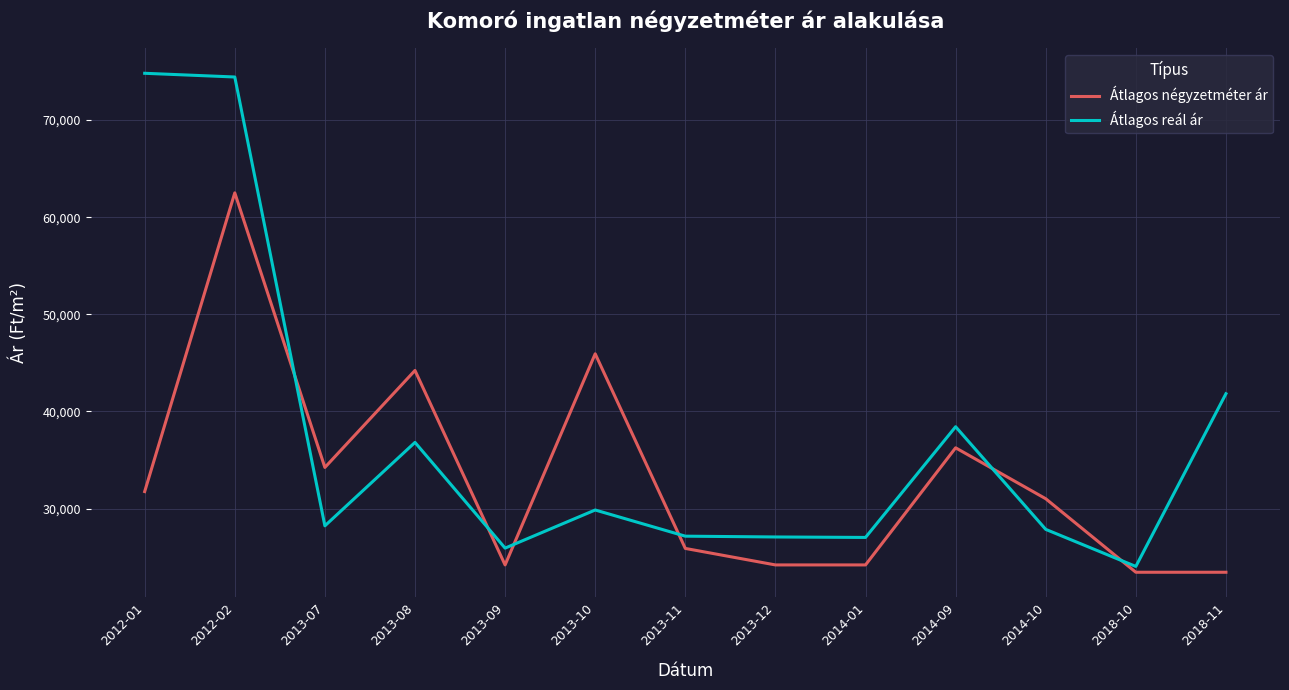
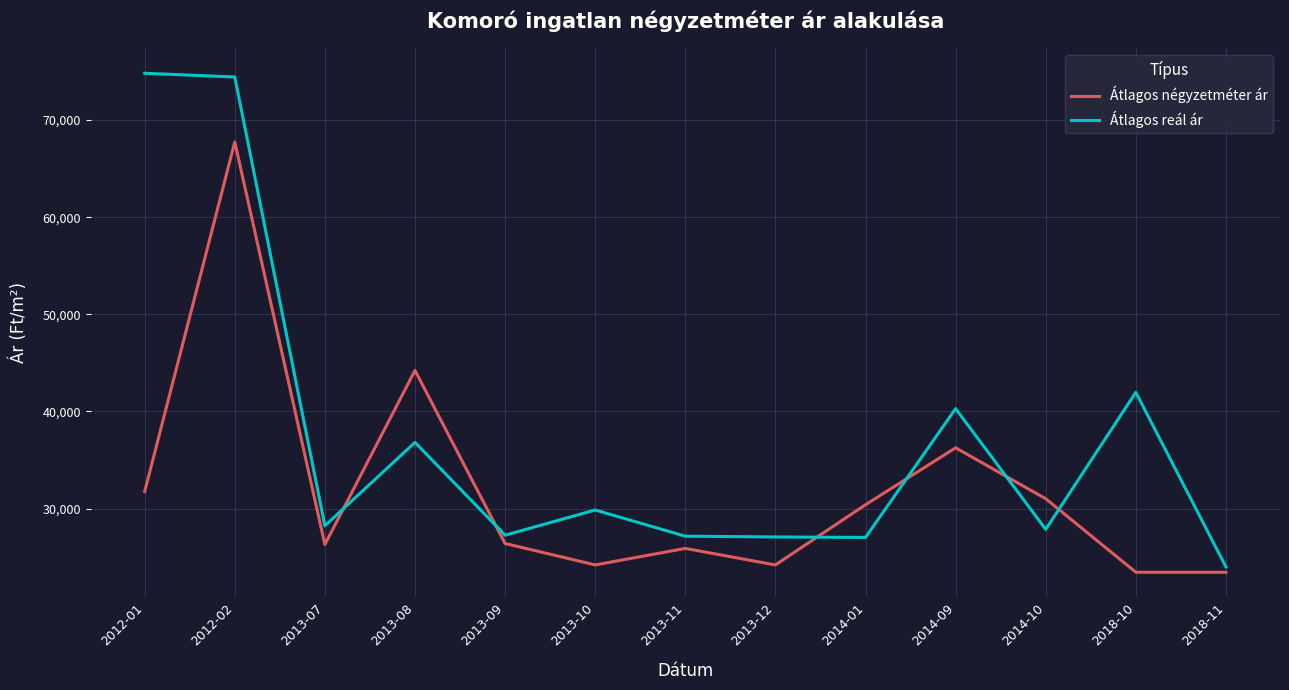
  {
    "Átlagos négyzetméter ár": {
      "2012-01": "32,000",
-     "2012-02": "63,000",
-     "2013-07": "34,000",
+     "2012-02": "68,000",
+     "2013-07": "26,000",
      "2013-08": "44,000",
-     "2013-09": "24,000",
-     "2013-10": "46,000",
+     "2013-09": "26,000",
+     "2013-10": "24,000",
      "2013-11": "26,000",
      "2013-12": "24,000",
-     "2014-01": "24,000",
+     "2014-01": "30,000",
      "2014-09": "36,000",
      "2014-10": "31,000",
      "2018-10": "23,000",
      "2018-11": "23,000"
    },
    "Átlagos reál ár": {
      "2012-01": "75,000",
      "2012-02": "74,000",
      "2013-07": "28,000",
      "2013-08": "37,000",
-     "2013-09": "26,000",
+     "2013-09": "27,000",
      "2013-10": "30,000",
      "2013-11": "27,000",
      "2013-12": "27,000",
      "2014-01": "27,000",
-     "2014-09": "38,000",
+     "2014-09": "40,000",
      "2014-10": "28,000",
-     "2018-10": "24,000",
-     "2018-11": "42,000"
+     "2018-10": "42,000",
+     "2018-11": "24,000"
    }
  }
